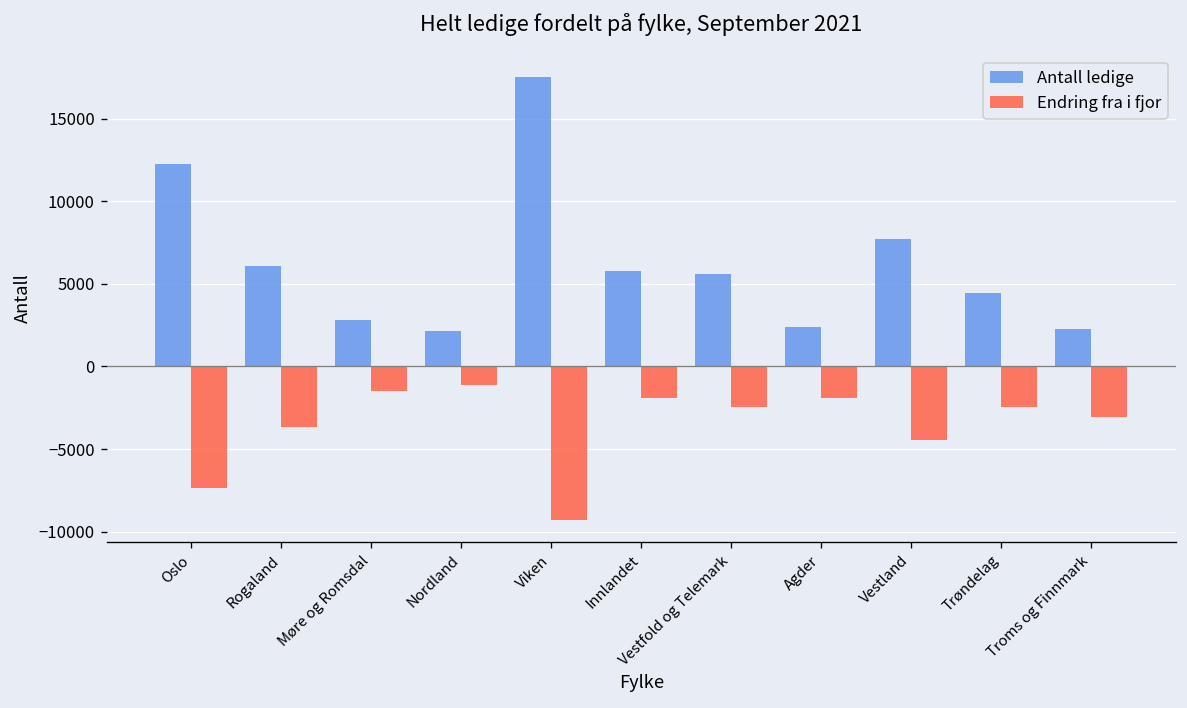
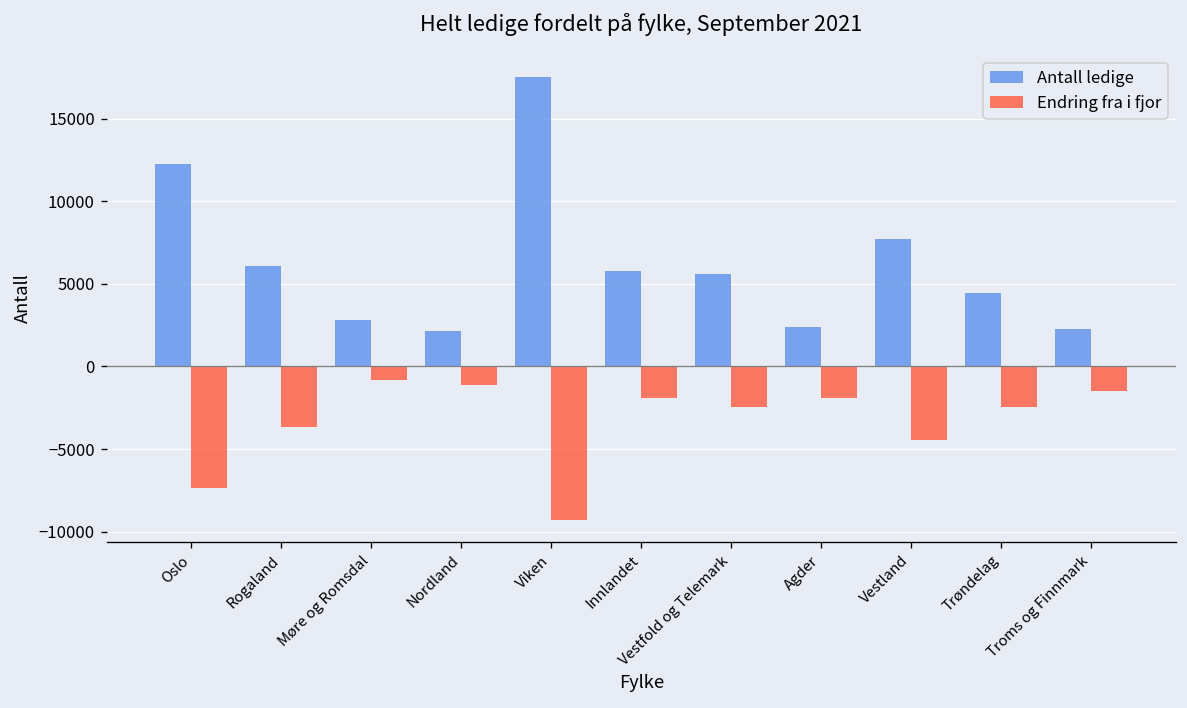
  {
    "Antall ledige": {
      "Oslo": 12200,
      "Rogaland": 6100,
      "Møre og Romsdal": 2800,
      "Nordland": 2100,
      "Viken": 17500,
      "Innlandet": 5800,
      "Vestfold og Telemark": 5600,
      "Agder": 2400,
      "Vestland": 7700,
      "Trøndelag": 4400,
      "Troms og Finnmark": 2300
    },
    "Endring fra i fjor": {
      "Oslo": -7300,
      "Rogaland": -3700,
-     "Møre og Romsdal": -1500,
+     "Møre og Romsdal": -800,
      "Nordland": -1100,
      "Viken": -9300,
      "Innlandet": -1900,
      "Vestfold og Telemark": -2500,
      "Agder": -1900,
      "Vestland": -4500,
      "Trøndelag": -2400,
-     "Troms og Finnmark": -3100
+     "Troms og Finnmark": -1500
    }
  }
